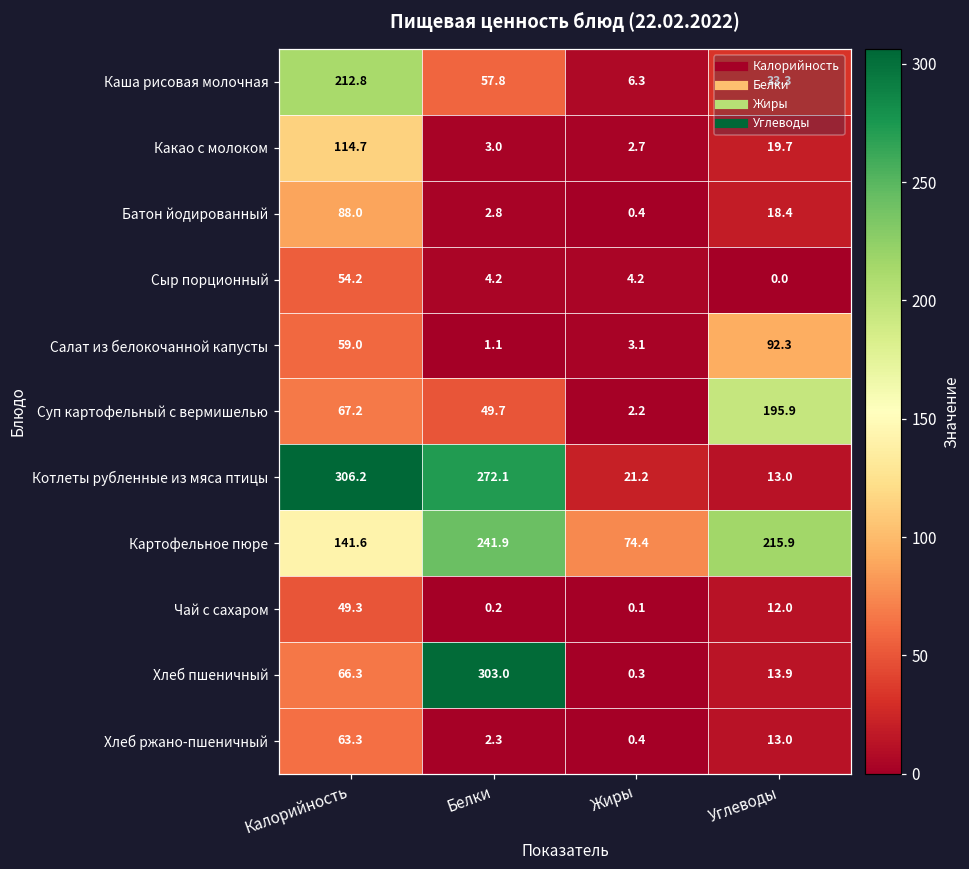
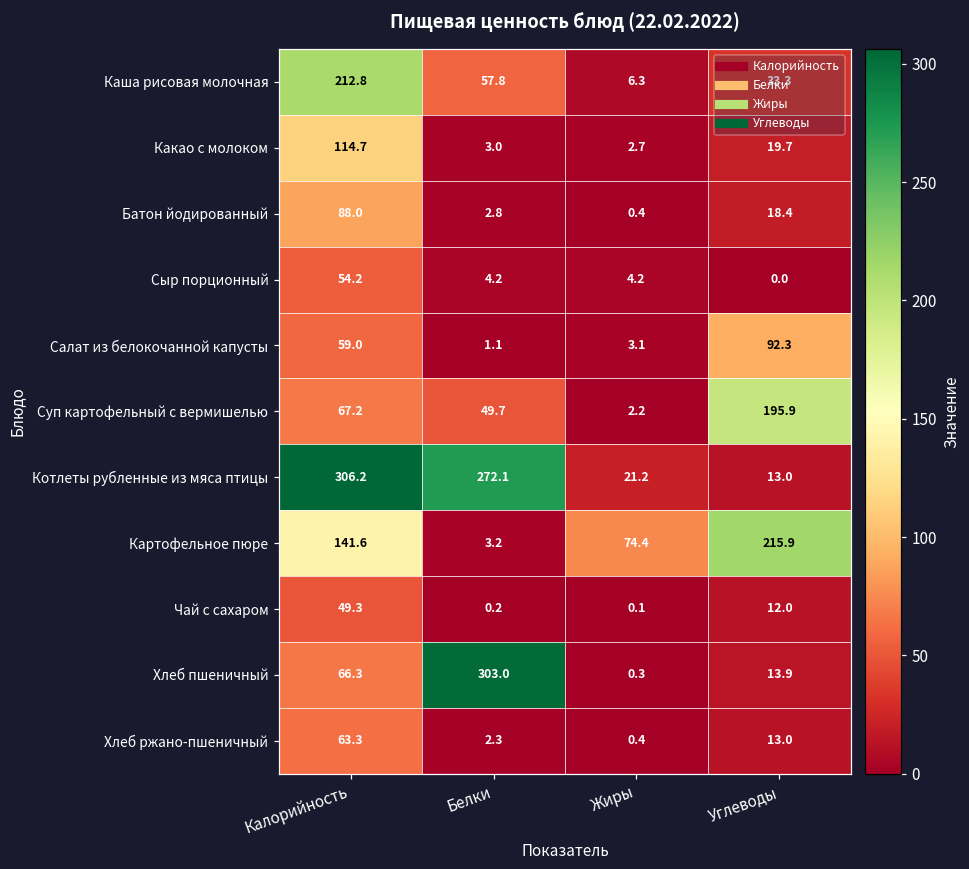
  {
    "Каша рисовая молочная": {
      "Калорийность": 212.8,
      "Белки": 57.8,
      "Жиры": 6.3
    },
    "Какао с молоком": {
      "Калорийность": 114.7,
      "Белки": 3.0,
      "Жиры": 2.7,
      "Углеводы": 19.7
    },
    "Батон йодированный": {
      "Калорийность": 88.0,
      "Белки": 2.8,
      "Жиры": 0.4,
      "Углеводы": 18.4
    },
    "Сыр порционный": {
      "Калорийность": 54.2,
      "Белки": 4.2,
      "Жиры": 4.2,
      "Углеводы": 0.0
    },
    "Салат из белокочанной капусты": {
      "Калорийность": 59.0,
      "Белки": 1.1,
      "Жиры": 3.1,
      "Углеводы": 92.3
    },
    "Суп картофельный с вермишелью": {
      "Калорийность": 67.2,
      "Белки": 49.7,
      "Жиры": 2.2,
      "Углеводы": 195.9
    },
    "Котлеты рубленные из мяса птицы": {
      "Калорийность": 306.2,
      "Белки": 272.1,
      "Жиры": 21.2,
      "Углеводы": 13.0
    },
    "Картофельное пюре": {
      "Калорийность": 141.6,
-     "Белки": 241.9,
+     "Белки": 3.2,
      "Жиры": 74.4,
      "Углеводы": 215.9
    },
    "Чай с сахаром": {
      "Калорийность": 49.3,
      "Белки": 0.2,
      "Жиры": 0.1,
      "Углеводы": 12.0
    },
    "Хлеб пшеничный": {
      "Калорийность": 66.3,
      "Белки": 303.0,
      "Жиры": 0.3,
      "Углеводы": 13.9
    },
    "Хлеб ржано-пшеничный": {
      "Калорийность": 63.3,
      "Белки": 2.3,
      "Жиры": 0.4,
      "Углеводы": 13.0
    }
  }
